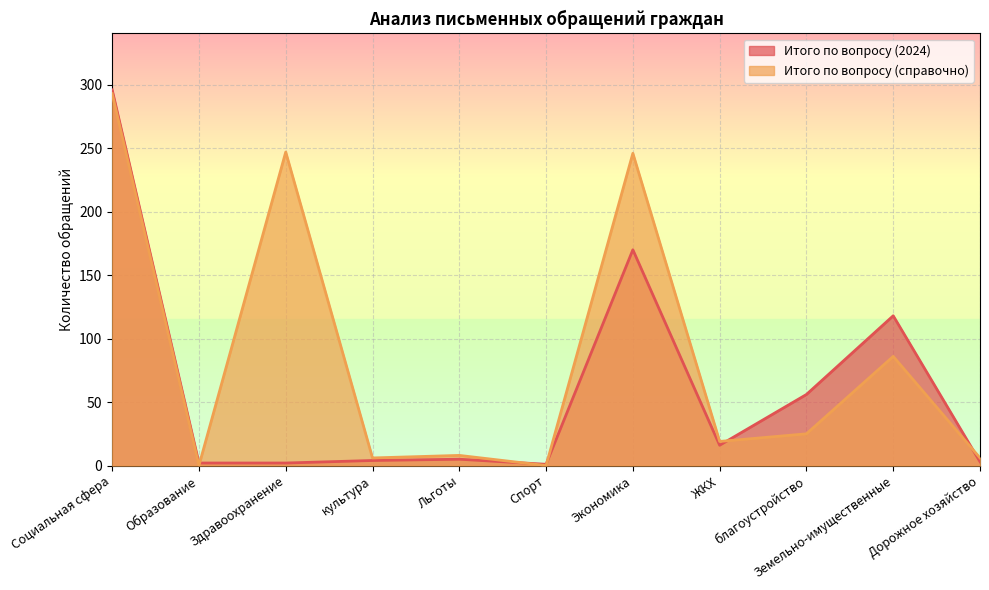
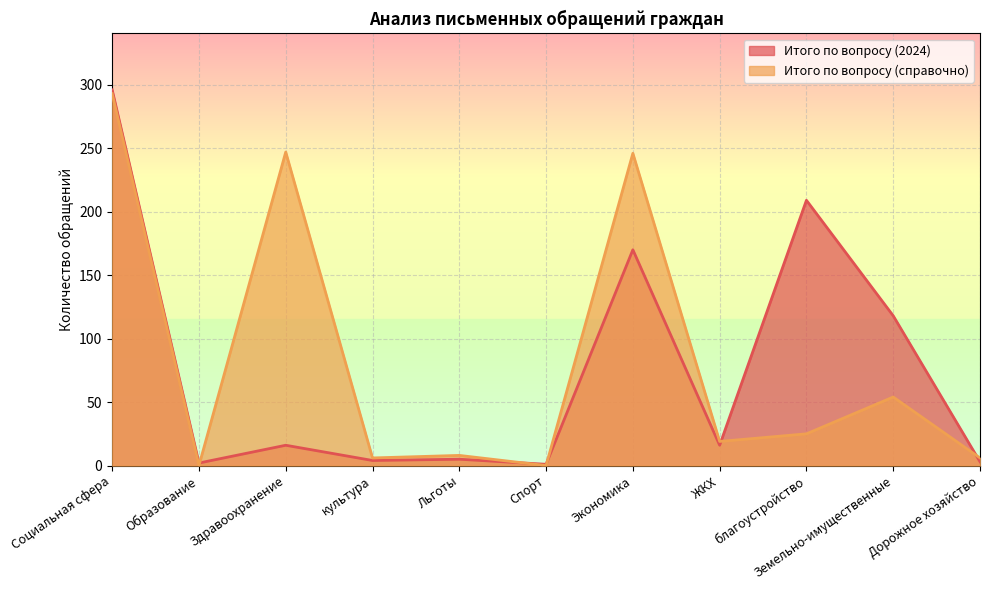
  {
    "Итого по вопросу (2024)": {
      "Социальная сфера": 296,
      "Образование": 2,
-     "Здравоохранение": 2,
+     "Здравоохранение": 16,
      "культура": 4,
      "Льготы": 5,
      "Экономика": 170,
      "ЖКХ": 16,
-     "благоустройство": 56,
+     "благоустройство": 209,
      "Земельно-имущественные": 118,
      "Дорожное хозяйство": 3
    },
    "Итого по вопросу (справочно)": {
      "Социальная сфера": 293,
      "Образование": 0,
      "Здравоохранение": 247,
      "культура": 6,
      "Льготы": 8,
      "Экономика": 246,
      "ЖКХ": 19,
      "благоустройство": 25,
-     "Земельно-имущественные": 86,
+     "Земельно-имущественные": 54,
      "Дорожное хозяйство": 6
    }
  }
